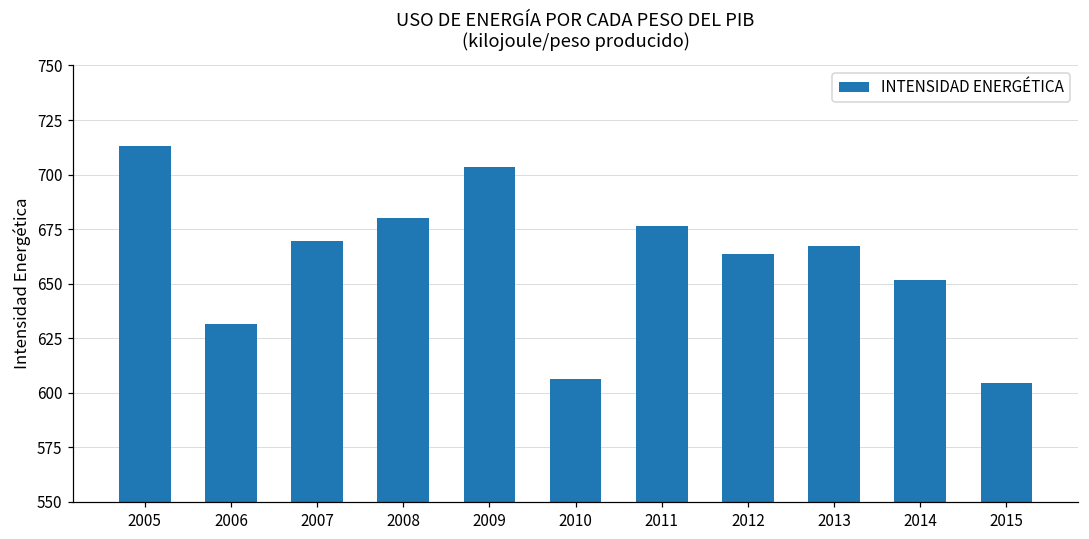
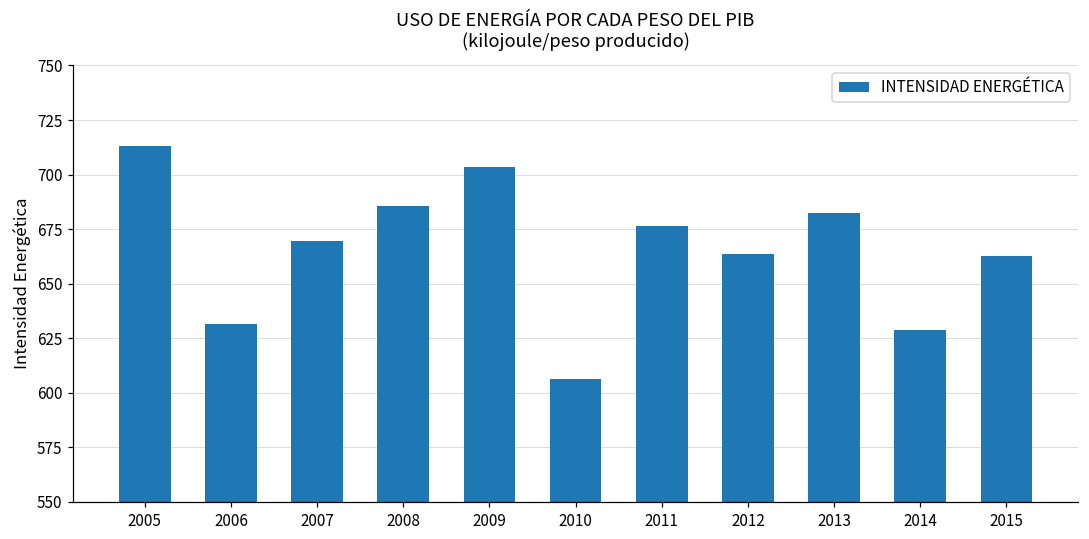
  {
    "2005": 713,
    "2006": 632,
    "2007": 669,
-   "2008": 680,
+   "2008": 685,
    "2009": 703,
    "2010": 606,
    "2011": 676,
    "2012": 663,
-   "2013": 667,
-   "2014": 652,
-   "2015": 604
+   "2013": 682,
+   "2014": 629,
+   "2015": 663
  }
